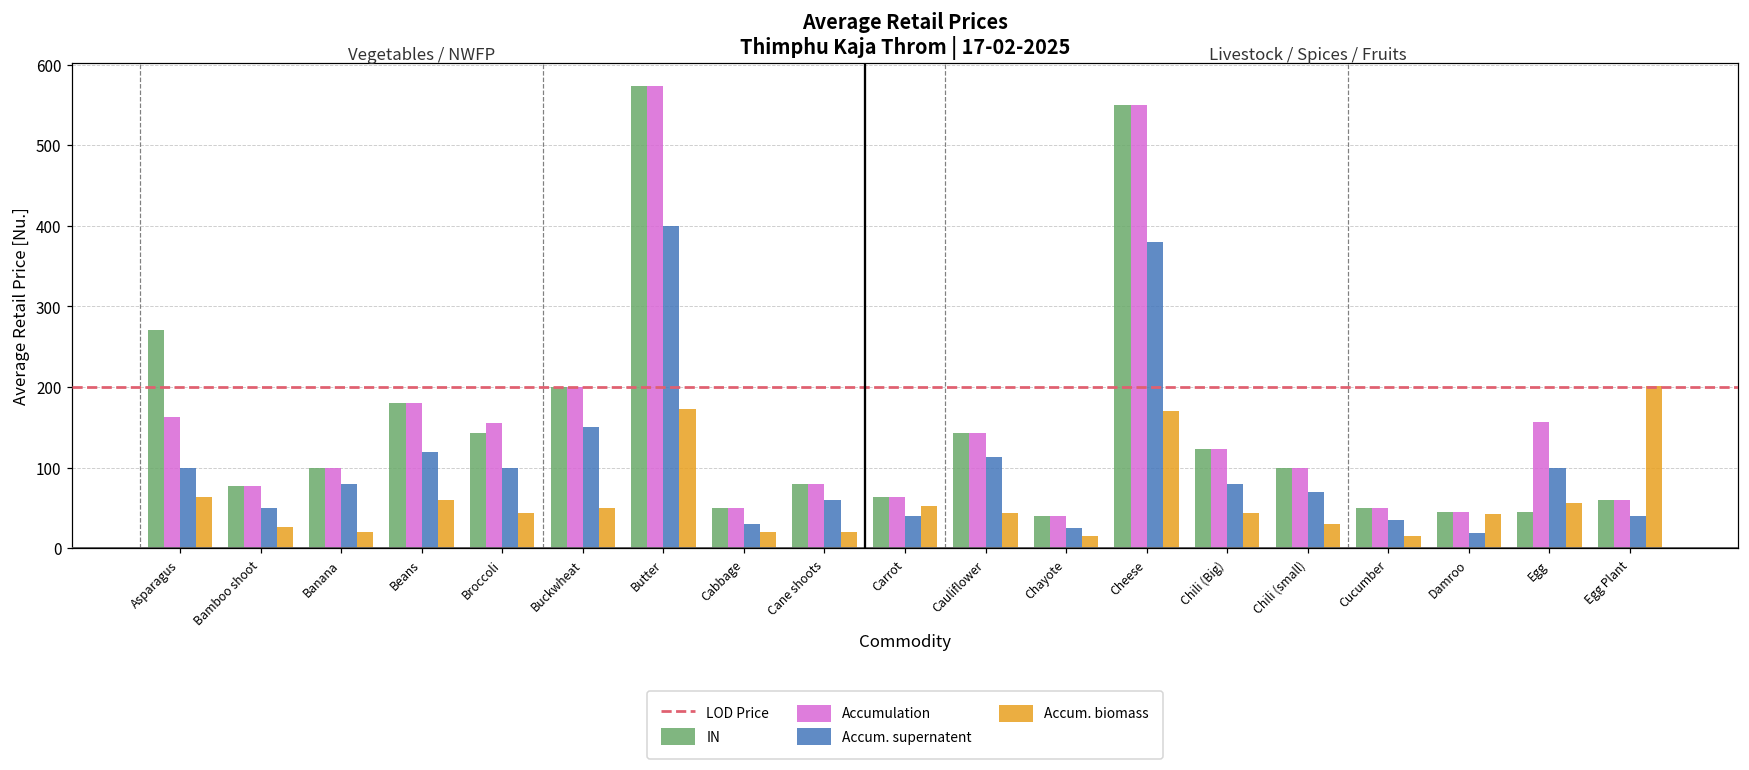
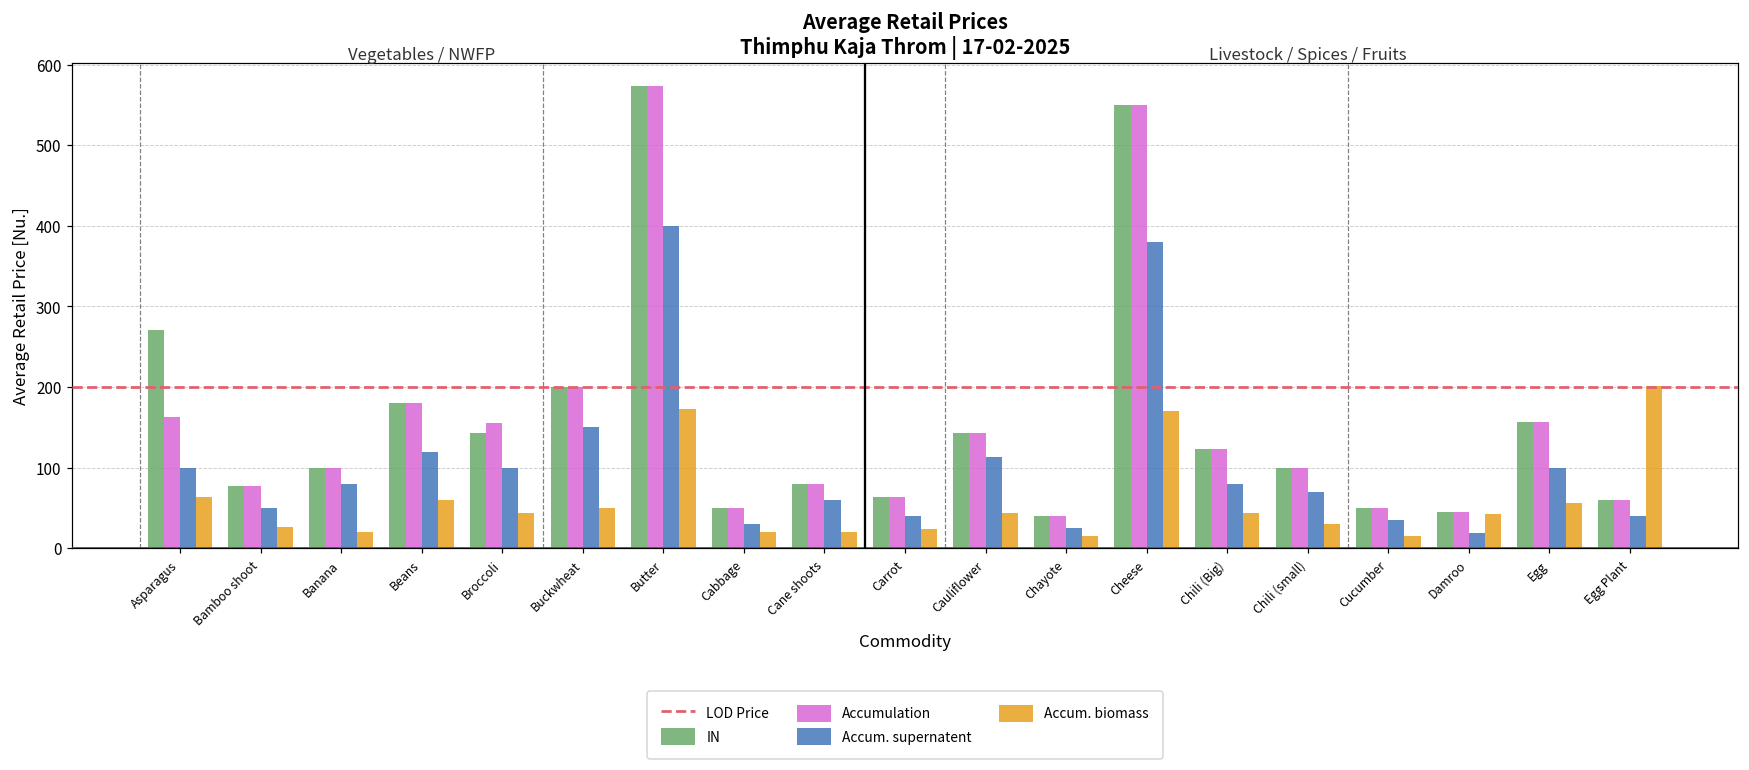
  {
    "IN": {
      "Asparagus": 270,
      "Bamboo shoot": 80,
      "Banana": 100,
      "Beans": 180,
      "Broccoli": 140,
      "Buckwheat": 200,
      "Butter": 570,
      "Cabbage": 50,
      "Cane shoots": 80,
      "Carrot": 60,
      "Cauliflower": 140,
      "Chayote": 40,
      "Cheese": 550,
      "Chili (Big)": 120,
      "Chili (small)": 100,
      "Cucumber": 50,
      "Damroo": 50,
-     "Egg": 40,
+     "Egg": 160,
      "Egg Plant": 60
    },
    "Accumulation": {
      "Asparagus": 160,
      "Bamboo shoot": 80,
      "Banana": 100,
      "Beans": 180,
      "Broccoli": 160,
      "Buckwheat": 200,
      "Butter": 570,
      "Cabbage": 50,
      "Cane shoots": 80,
      "Carrot": 60,
      "Cauliflower": 140,
      "Chayote": 40,
      "Cheese": 550,
      "Chili (Big)": 120,
      "Chili (small)": 100,
      "Cucumber": 50,
      "Damroo": 50,
      "Egg": 160,
      "Egg Plant": 60
    },
    "Accum. supernatent": {
      "Asparagus": 100,
      "Bamboo shoot": 50,
      "Banana": 80,
      "Beans": 120,
      "Broccoli": 100,
      "Buckwheat": 150,
      "Butter": 400,
      "Cabbage": 30,
      "Cane shoots": 60,
      "Carrot": 40,
      "Cauliflower": 110,
      "Chayote": 30,
      "Cheese": 380,
      "Chili (Big)": 80,
      "Chili (small)": 70,
      "Cucumber": 40,
      "Damroo": 20,
      "Egg": 100,
      "Egg Plant": 40
    },
    "Accum. biomass": {
      "Asparagus": 60,
      "Bamboo shoot": 30,
      "Banana": 20,
      "Beans": 60,
      "Broccoli": 40,
      "Buckwheat": 50,
      "Butter": 170,
      "Cabbage": 20,
      "Cane shoots": 20,
-     "Carrot": 50,
+     "Carrot": 20,
      "Cauliflower": 40,
      "Chayote": 20,
      "Cheese": 170,
      "Chili (Big)": 40,
      "Chili (small)": 30,
      "Cucumber": 20,
      "Damroo": 40,
      "Egg": 60,
      "Egg Plant": 200
    }
  }
